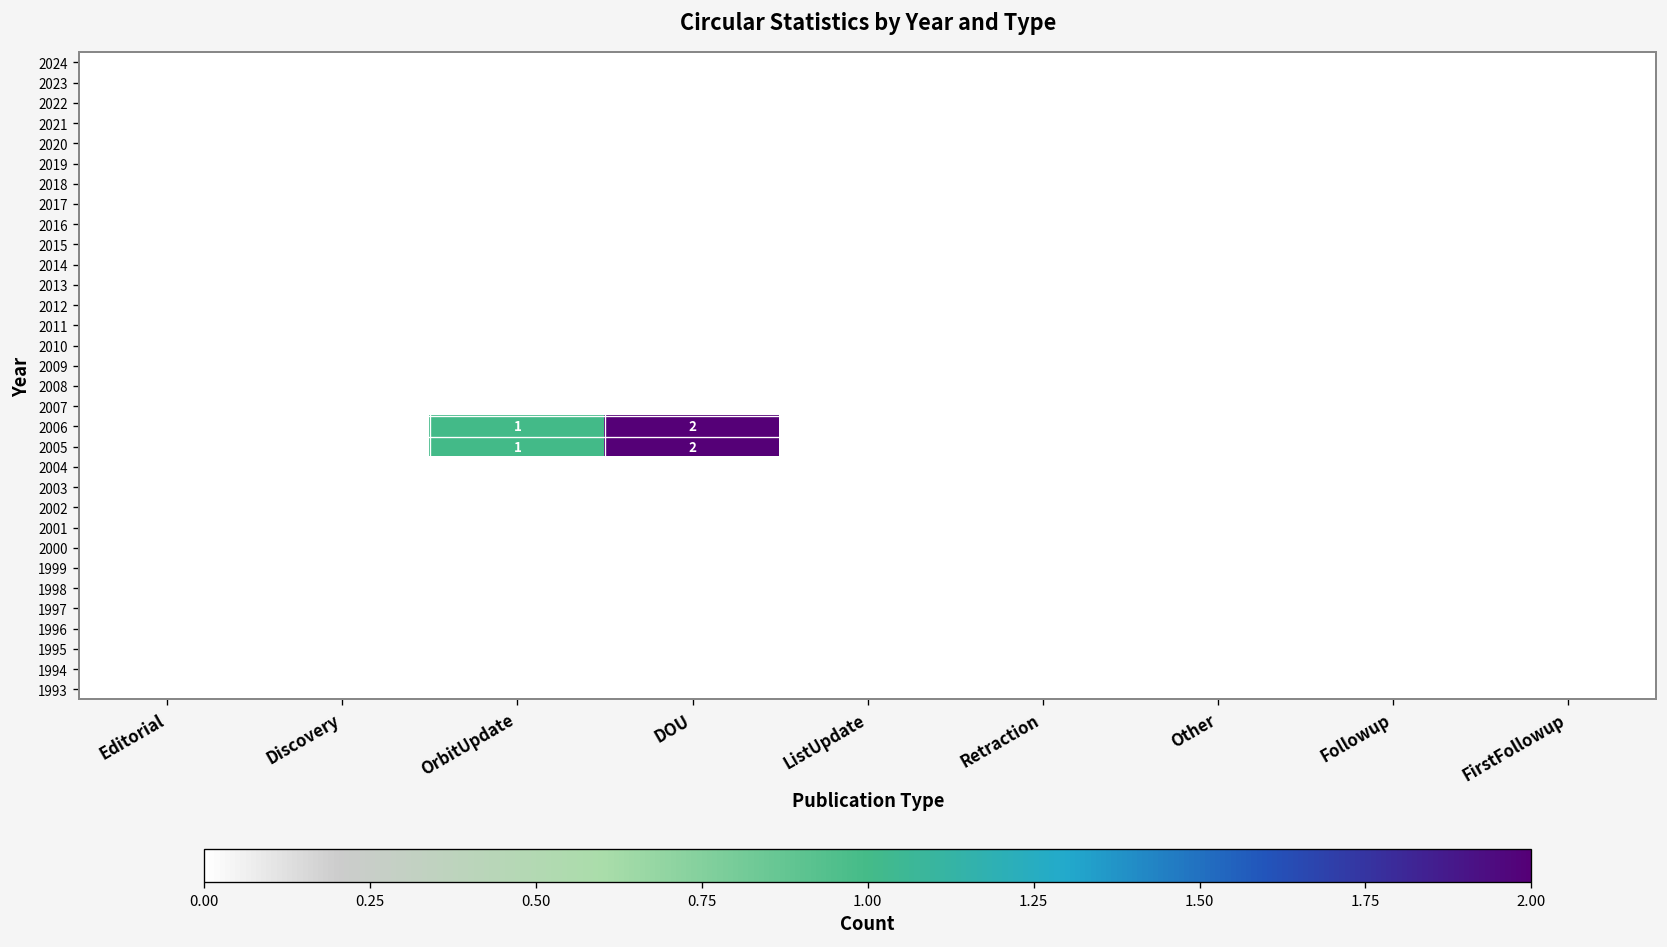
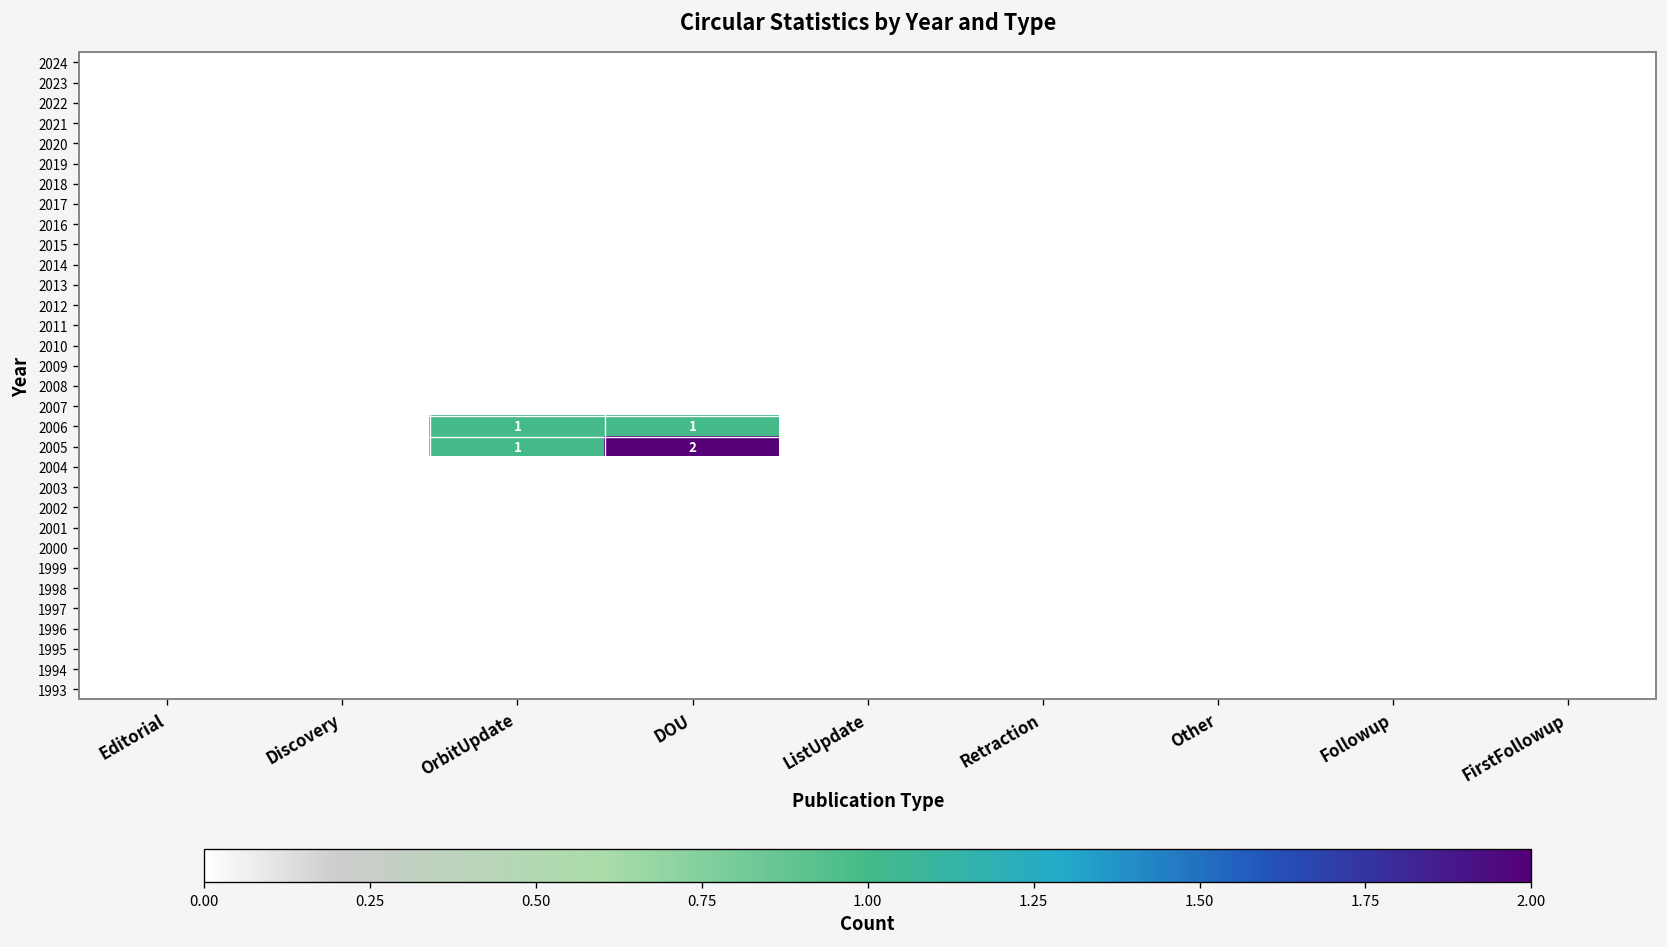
  {
    "2006": {
      "OrbitUpdate": 1,
-     "DOU": 2
+     "DOU": 1
    },
    "2005": {
      "OrbitUpdate": 1,
      "DOU": 2
    }
  }
